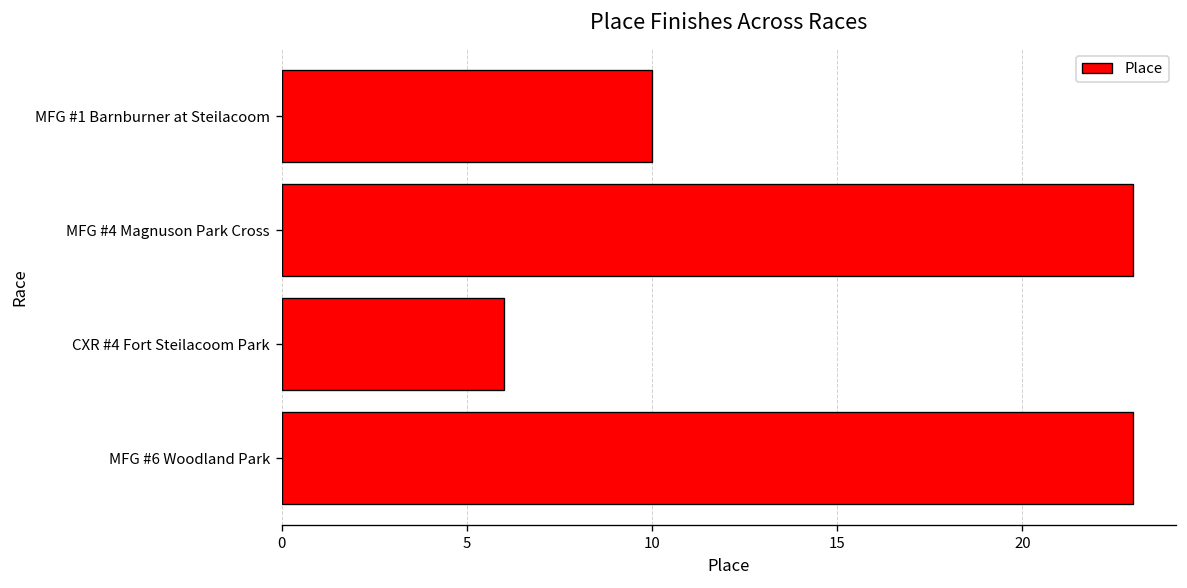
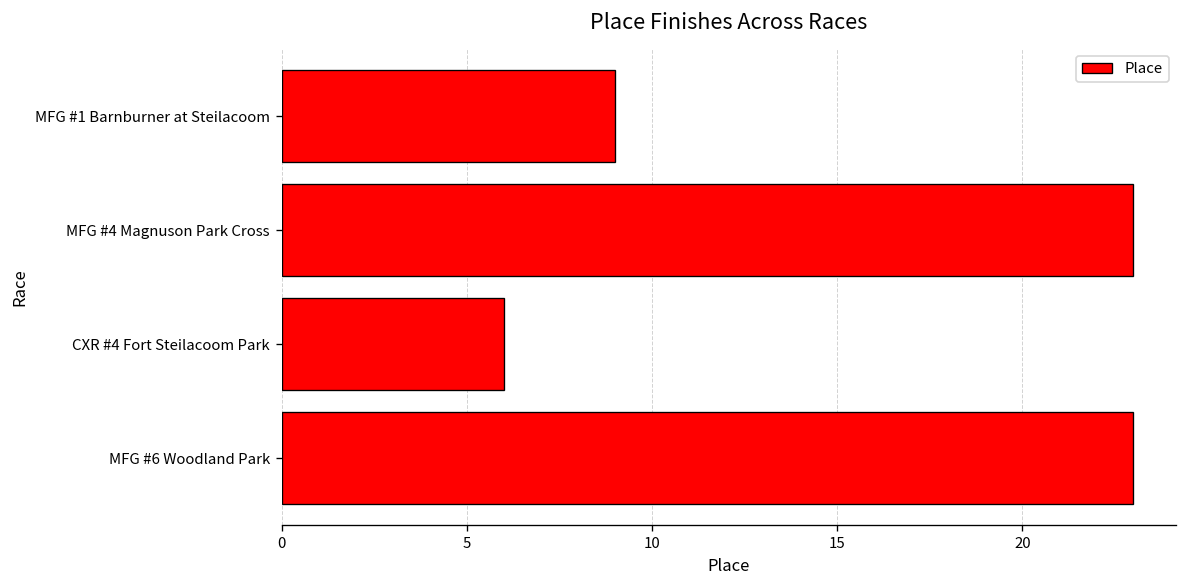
  {
-   "MFG #1 Barnburner at Steilacoom": 10,
+   "MFG #1 Barnburner at Steilacoom": 9,
    "MFG #4 Magnuson Park Cross": 23,
    "CXR #4 Fort Steilacoom Park": 6,
    "MFG #6 Woodland Park": 23
  }
